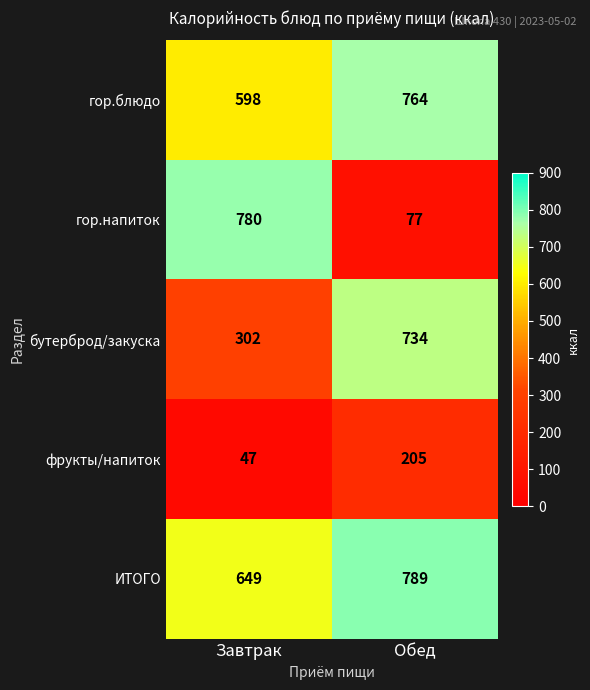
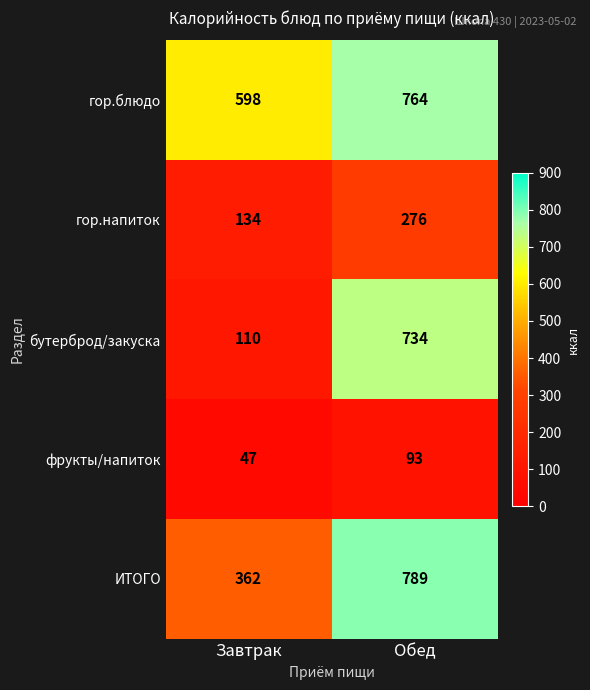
  {
    "гор.блюдо": {
      "Завтрак": 598,
      "Обед": 764
    },
    "гор.напиток": {
-     "Завтрак": 780,
-     "Обед": 77
+     "Завтрак": 134,
+     "Обед": 276
    },
    "бутерброд/закуска": {
-     "Завтрак": 302,
+     "Завтрак": 110,
      "Обед": 734
    },
    "фрукты/напиток": {
      "Завтрак": 47,
-     "Обед": 205
+     "Обед": 93
    },
    "ИТОГО": {
-     "Завтрак": 649,
+     "Завтрак": 362,
      "Обед": 789
    }
  }
